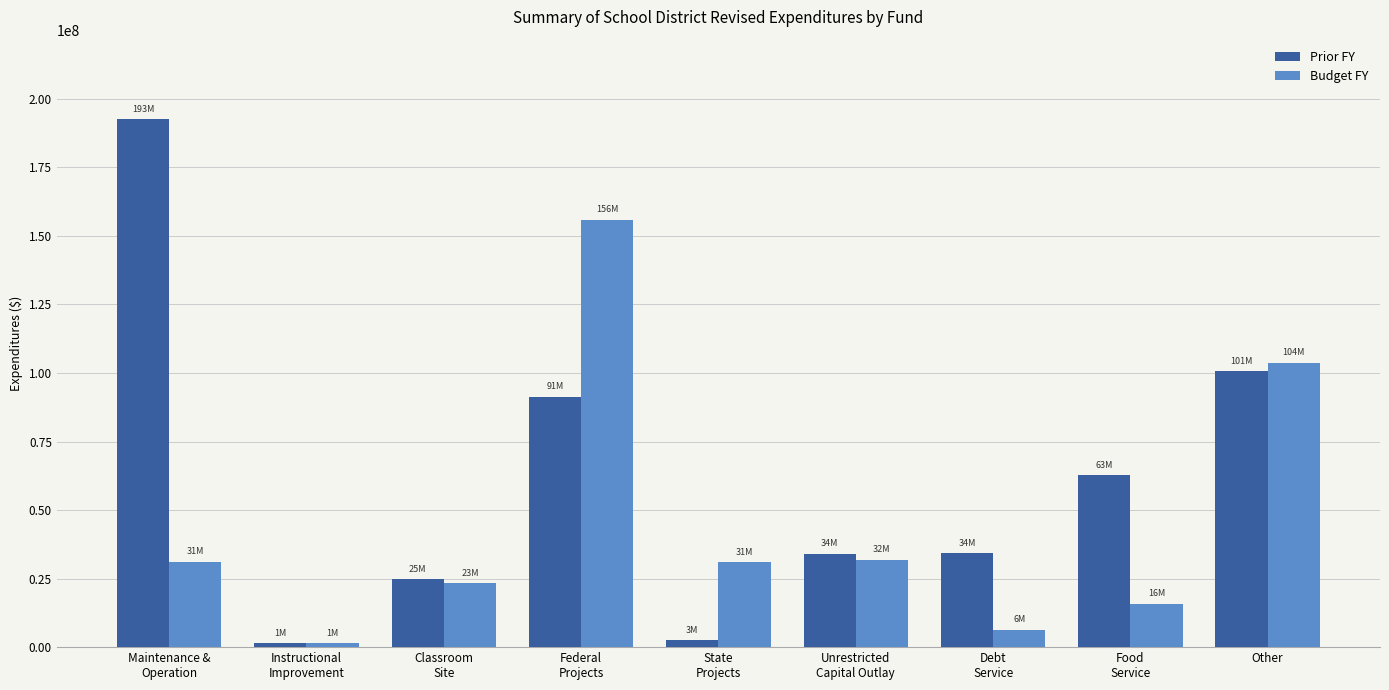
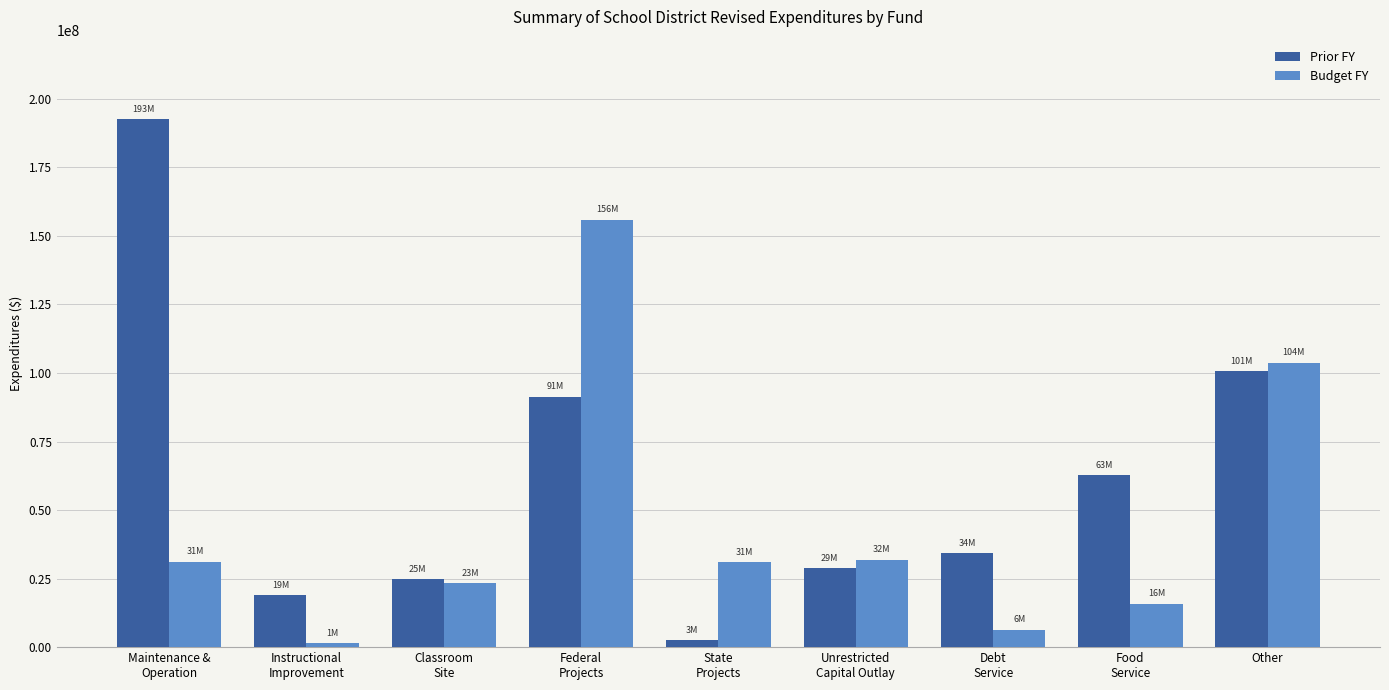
  {
    "Prior FY": {
      "Maintenance & Operation": "193M",
-     "Instructional Improvement": "1M",
+     "Instructional Improvement": "19M",
      "Classroom Site": "25M",
      "Federal Projects": "91M",
      "State Projects": "3M",
-     "Unrestricted Capital Outlay": "34M",
+     "Unrestricted Capital Outlay": "29M",
      "Debt Service": "34M",
      "Food Service": "63M",
      "Other": "101M"
    },
    "Budget FY": {
      "Maintenance & Operation": "31M",
      "Instructional Improvement": "1M",
      "Classroom Site": "23M",
      "Federal Projects": "156M",
      "State Projects": "31M",
      "Unrestricted Capital Outlay": "32M",
      "Debt Service": "6M",
      "Food Service": "16M",
      "Other": "104M"
    }
  }
